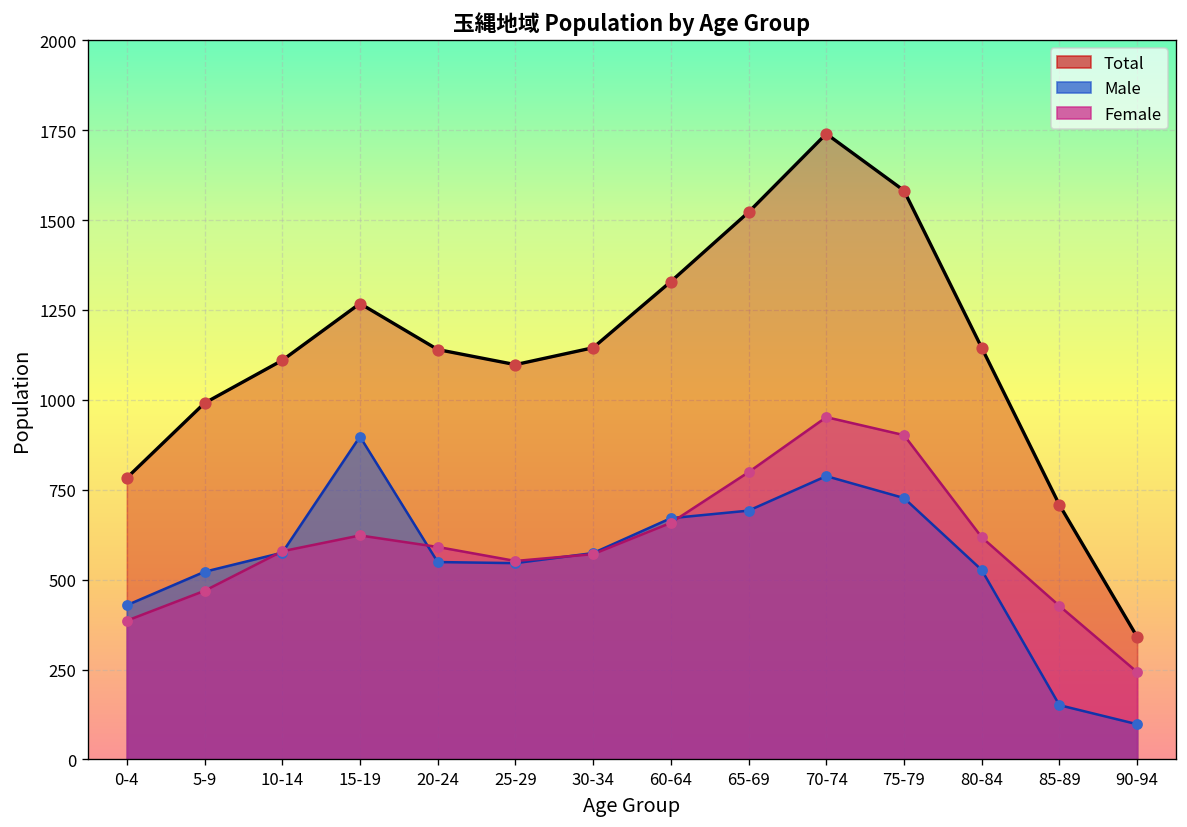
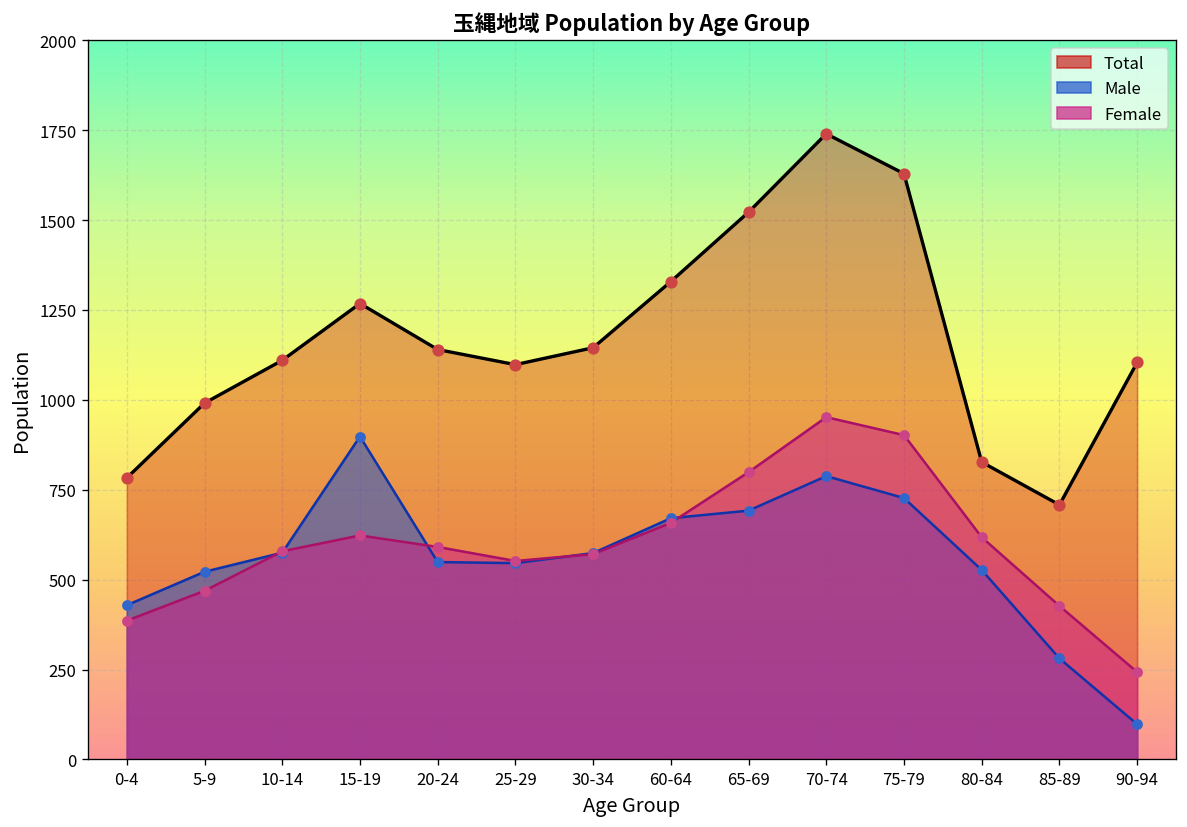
  {
    "Total": {
      "0-4": 780,
      "5-9": 990,
      "10-14": 1110,
      "15-19": 1270,
      "20-24": 1140,
      "25-29": 1100,
      "30-34": 1150,
      "60-64": 1330,
      "65-69": 1520,
      "70-74": 1740,
-     "75-79": 1580,
-     "80-84": 1150,
+     "75-79": 1630,
+     "80-84": 830,
      "85-89": 710,
-     "90-94": 340
+     "90-94": 1100
    },
    "Male": {
      "0-4": 430,
      "5-9": 520,
      "15-19": 900,
      "20-24": 550,
      "60-64": 670,
      "65-69": 690,
      "70-74": 790,
      "75-79": 730,
      "80-84": 530,
-     "85-89": 150,
+     "85-89": 280,
      "90-94": 100
    },
    "Female": {
      "0-4": 390,
      "5-9": 470,
      "15-19": 620,
      "20-24": 590,
      "60-64": 660,
      "65-69": 800,
      "70-74": 950,
      "75-79": 900,
      "80-84": 620,
      "85-89": 430,
      "90-94": 240
    }
  }
